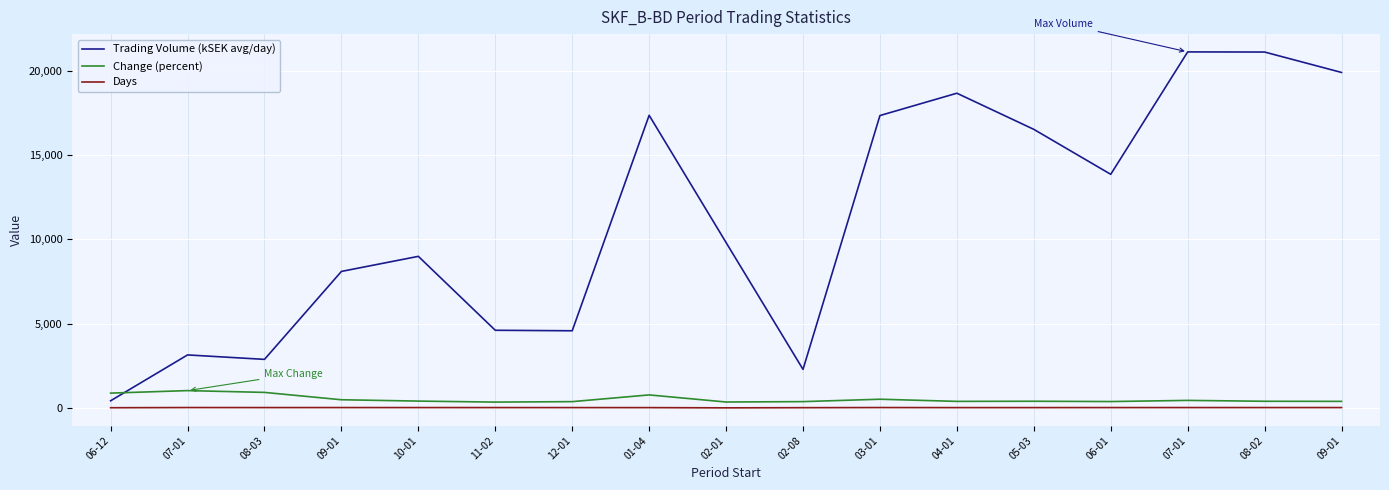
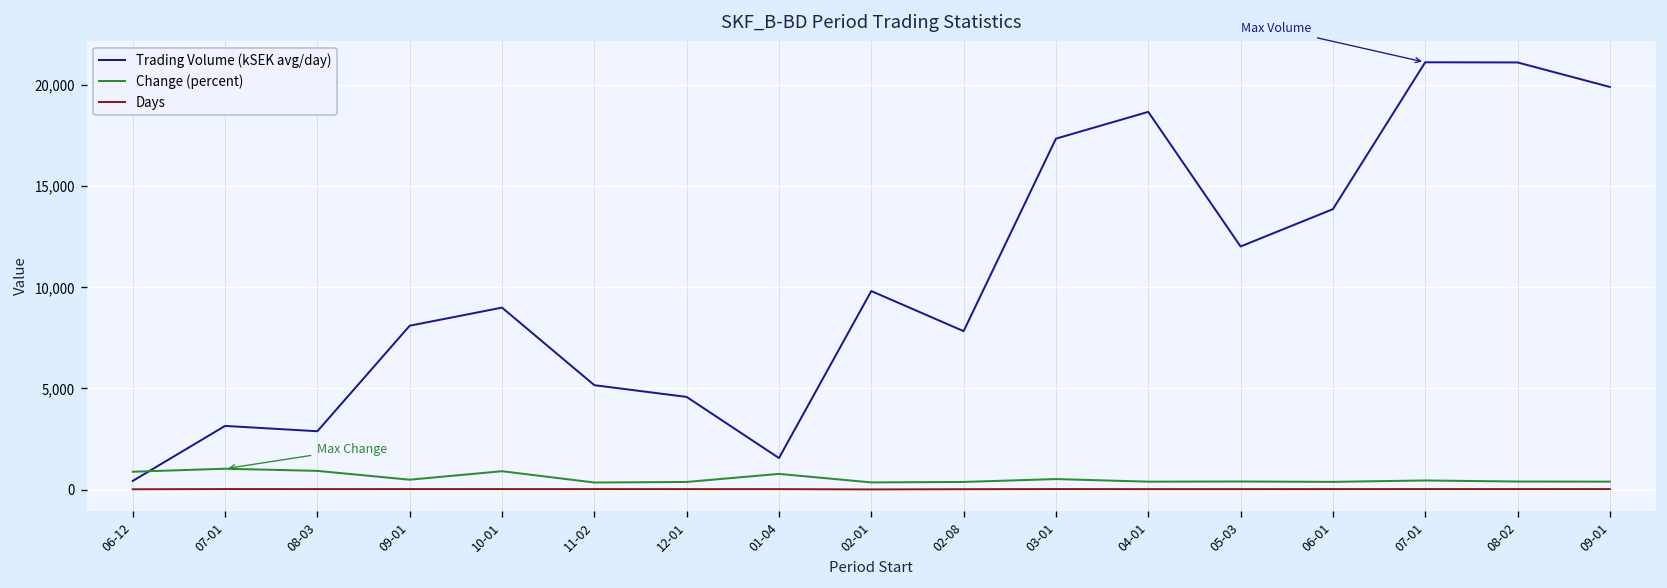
  {
    "Trading Volume (kSEK avg/day)": {
      "06-12": "400",
      "08-03": "2,900",
      "10-01": "9,000",
-     "11-02": "4,600",
+     "11-02": "5,200",
      "12-01": "4,600",
-     "01-04": "17,400",
+     "01-04": "1,600",
      "02-01": "9,800",
-     "02-08": "2,300",
+     "02-08": "7,800",
      "03-01": "17,400",
      "04-01": "18,700",
-     "05-03": "16,500",
+     "05-03": "12,000",
      "06-01": "13,900",
      "08-02": "21,100"
    },
    "Change (percent)": {
      "06-12": "900",
      "08-03": "900",
-     "10-01": "400",
+     "10-01": "900",
      "11-02": "400",
      "12-01": "400",
      "01-04": "800",
      "02-01": "400",
      "02-08": "400",
      "03-01": "500",
      "04-01": "400",
      "05-03": "400",
      "06-01": "400",
      "08-02": "400"
    },
    "Days": {
      "06-12": "0",
      "08-03": "0",
      "10-01": "0",
      "11-02": "0",
      "12-01": "0",
      "01-04": "0",
      "02-01": "0",
      "02-08": "0",
      "03-01": "0",
      "04-01": "0",
      "05-03": "0",
      "06-01": "0",
      "08-02": "0"
    }
  }
